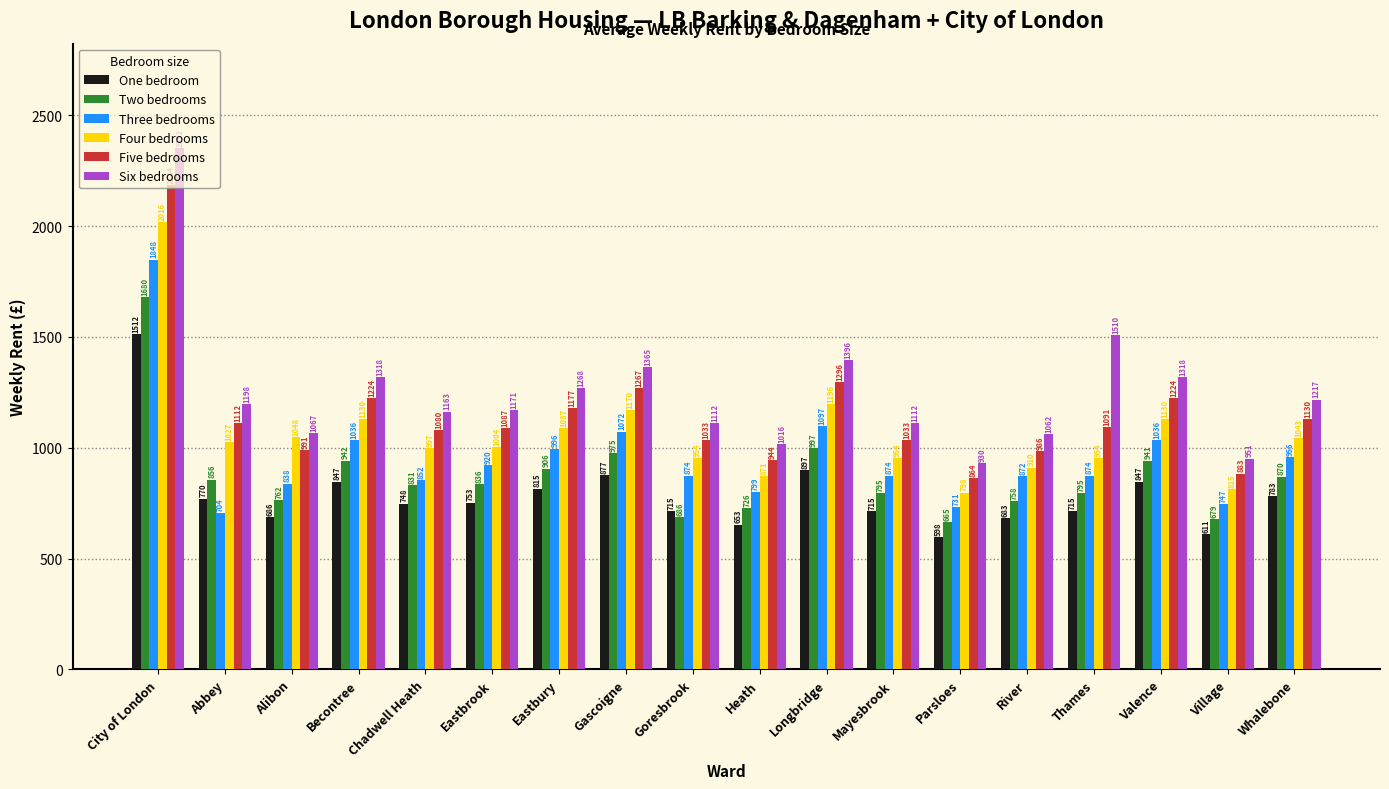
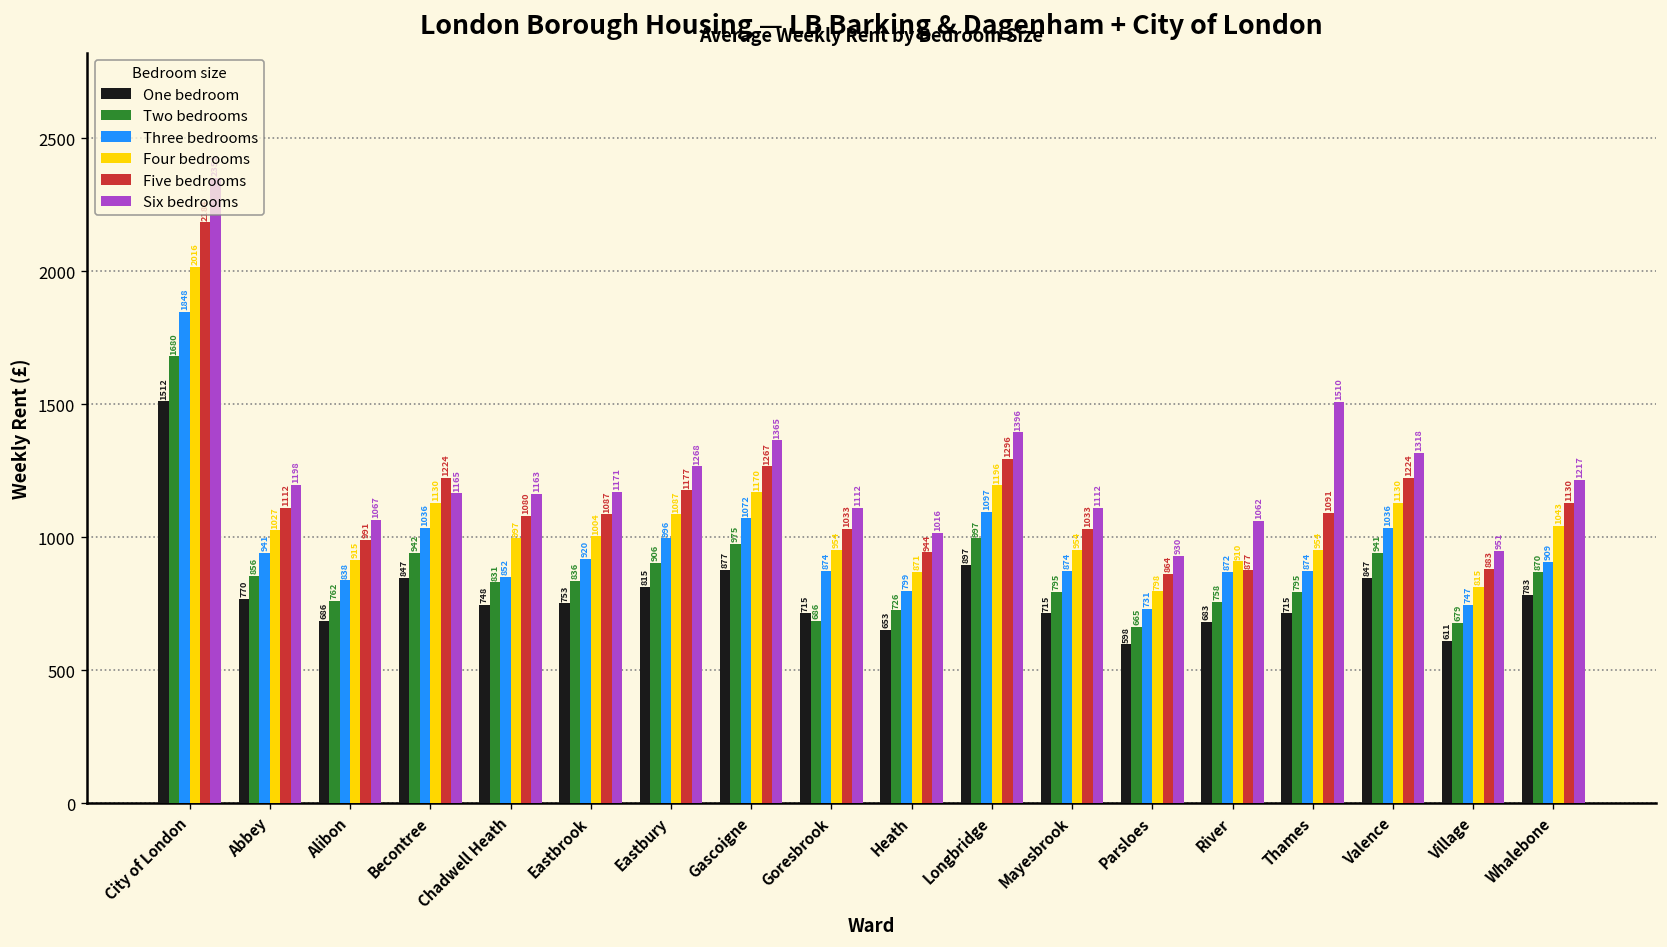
  {
    "One bedroom": {
      "City of London": 1512,
      "Abbey": 770,
      "Alibon": 686,
      "Becontree": 847,
      "Chadwell Heath": 748,
      "Eastbrook": 753,
      "Eastbury": 815,
      "Gascoigne": 877,
      "Goresbrook": 715,
      "Heath": 653,
      "Longbridge": 897,
      "Mayesbrook": 715,
      "Parsloes": 598,
      "River": 683,
      "Thames": 715,
      "Valence": 847,
      "Village": 611,
      "Whalebone": 783
    },
    "Two bedrooms": {
      "City of London": 1680,
      "Abbey": 856,
      "Alibon": 762,
      "Becontree": 942,
      "Chadwell Heath": 831,
      "Eastbrook": 836,
      "Eastbury": 906,
      "Gascoigne": 975,
      "Goresbrook": 686,
      "Heath": 726,
      "Longbridge": 997,
      "Mayesbrook": 795,
      "Parsloes": 665,
      "River": 758,
      "Thames": 795,
      "Valence": 941,
      "Village": 679,
      "Whalebone": 870
    },
    "Three bedrooms": {
      "City of London": 1848,
-     "Abbey": 704,
+     "Abbey": 941,
      "Alibon": 838,
      "Becontree": 1036,
      "Chadwell Heath": 852,
      "Eastbrook": 920,
      "Eastbury": 996,
      "Gascoigne": 1072,
      "Goresbrook": 874,
      "Heath": 799,
      "Longbridge": 1097,
      "Mayesbrook": 874,
      "Parsloes": 731,
      "River": 872,
      "Thames": 874,
      "Valence": 1036,
      "Village": 747,
-     "Whalebone": 956
+     "Whalebone": 909
    },
    "Four bedrooms": {
      "City of London": 2016,
      "Abbey": 1027,
-     "Alibon": 1048,
+     "Alibon": 915,
      "Becontree": 1130,
      "Chadwell Heath": 997,
      "Eastbrook": 1004,
      "Eastbury": 1087,
      "Gascoigne": 1170,
      "Goresbrook": 954,
      "Heath": 871,
      "Longbridge": 1196,
      "Mayesbrook": 954,
      "Parsloes": 798,
      "River": 910,
      "Thames": 954,
      "Valence": 1130,
      "Village": 815,
      "Whalebone": 1043
    },
    "Five bedrooms": {
      "Abbey": 1112,
      "Alibon": 991,
      "Becontree": 1224,
      "Chadwell Heath": 1080,
      "Eastbrook": 1087,
      "Eastbury": 1177,
      "Gascoigne": 1267,
      "Goresbrook": 1033,
      "Heath": 944,
      "Longbridge": 1296,
      "Mayesbrook": 1033,
      "Parsloes": 864,
-     "River": 986,
+     "River": 877,
      "Thames": 1091,
      "Valence": 1224,
      "Village": 883,
      "Whalebone": 1130
    },
    "Six bedrooms": {
      "Abbey": 1198,
      "Alibon": 1067,
-     "Becontree": 1318,
+     "Becontree": 1165,
      "Chadwell Heath": 1163,
      "Eastbrook": 1171,
      "Eastbury": 1268,
      "Gascoigne": 1365,
      "Goresbrook": 1112,
      "Heath": 1016,
      "Longbridge": 1396,
      "Mayesbrook": 1112,
      "Parsloes": 930,
      "River": 1062,
      "Thames": 1510,
      "Valence": 1318,
      "Village": 951,
      "Whalebone": 1217
    }
  }
